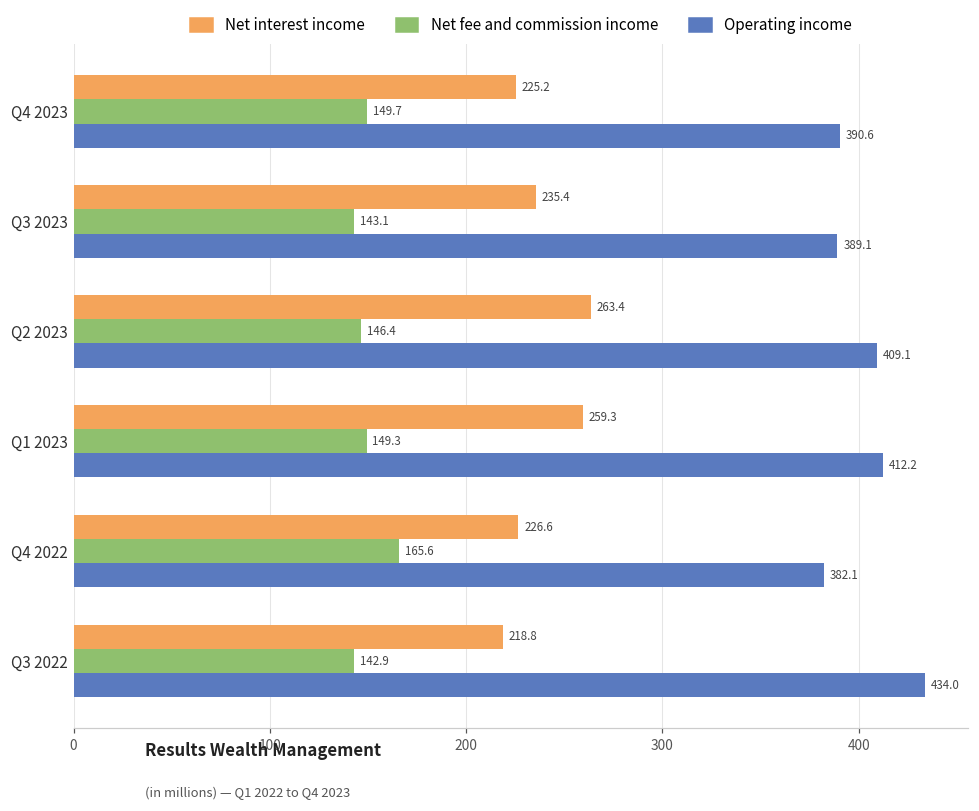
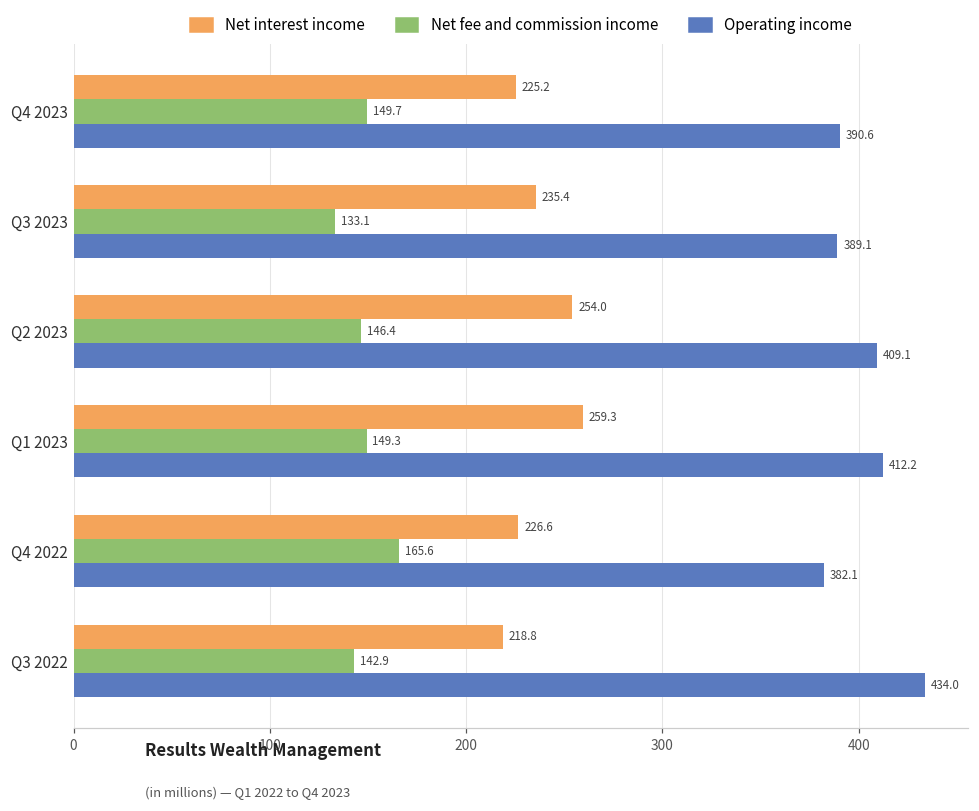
  {
    "Net interest income": {
      "Q4 2023": 225.2,
      "Q3 2023": 235.4,
-     "Q2 2023": 263.4,
+     "Q2 2023": 254.0,
      "Q1 2023": 259.3,
      "Q4 2022": 226.6,
      "Q3 2022": 218.8
    },
    "Net fee and commission income": {
      "Q4 2023": 149.7,
-     "Q3 2023": 143.1,
+     "Q3 2023": 133.1,
      "Q2 2023": 146.4,
      "Q1 2023": 149.3,
      "Q4 2022": 165.6,
      "Q3 2022": 142.9
    },
    "Operating income": {
      "Q4 2023": 390.6,
      "Q3 2023": 389.1,
      "Q2 2023": 409.1,
      "Q1 2023": 412.2,
      "Q4 2022": 382.1,
      "Q3 2022": 434.0
    }
  }
